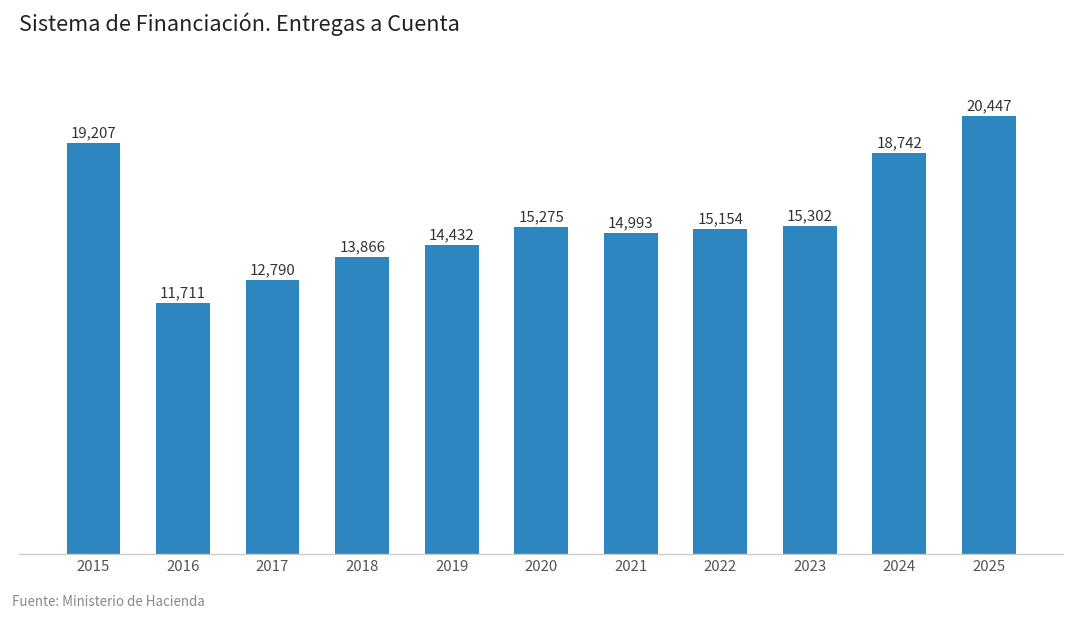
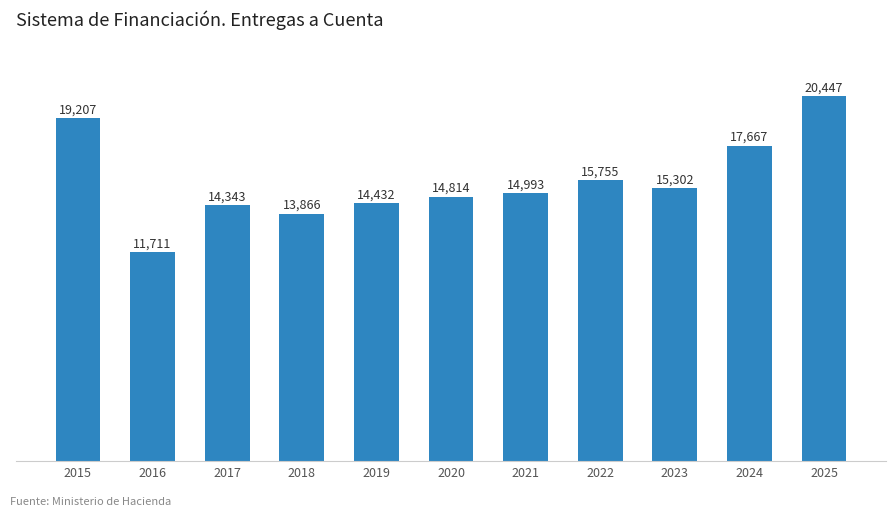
  {
    "2015": "19,207",
    "2016": "11,711",
-   "2017": "12,790",
+   "2017": "14,343",
    "2018": "13,866",
    "2019": "14,432",
-   "2020": "15,275",
+   "2020": "14,814",
    "2021": "14,993",
-   "2022": "15,154",
+   "2022": "15,755",
    "2023": "15,302",
-   "2024": "18,742",
+   "2024": "17,667",
    "2025": "20,447"
  }
